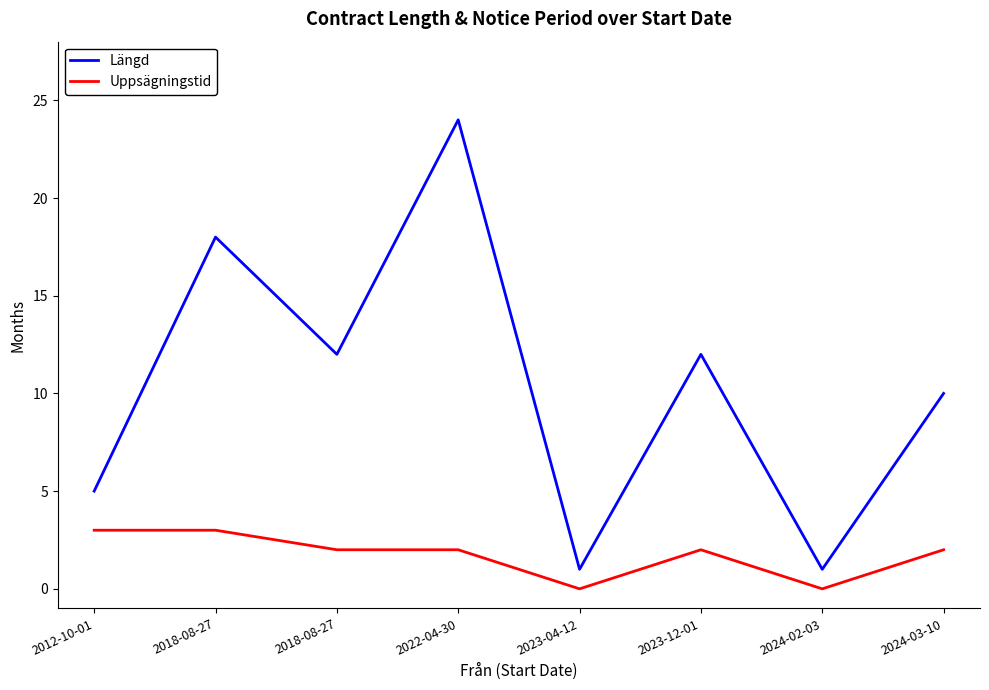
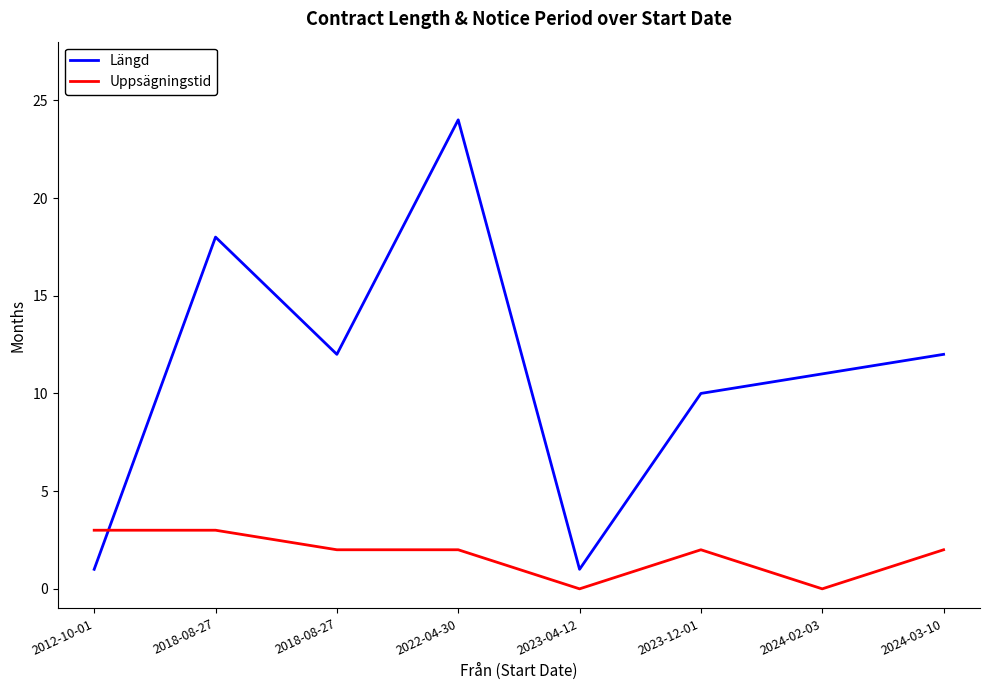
  {
    "Längd": {
-     "2012-10-01": 5,
+     "2012-10-01": 1,
      "2022-04-30": 24,
      "2023-04-12": 1,
-     "2023-12-01": 12,
-     "2024-02-03": 1,
-     "2024-03-10": 10
+     "2023-12-01": 10,
+     "2024-02-03": 11,
+     "2024-03-10": 12
    },
    "Uppsägningstid": {
      "2012-10-01": 3,
      "2022-04-30": 2,
      "2023-04-12": 0,
      "2023-12-01": 2,
      "2024-02-03": 0,
      "2024-03-10": 2
    }
  }
